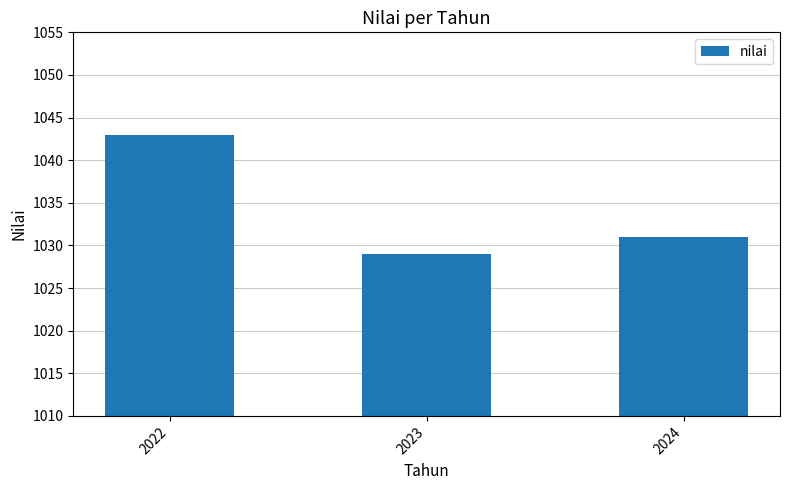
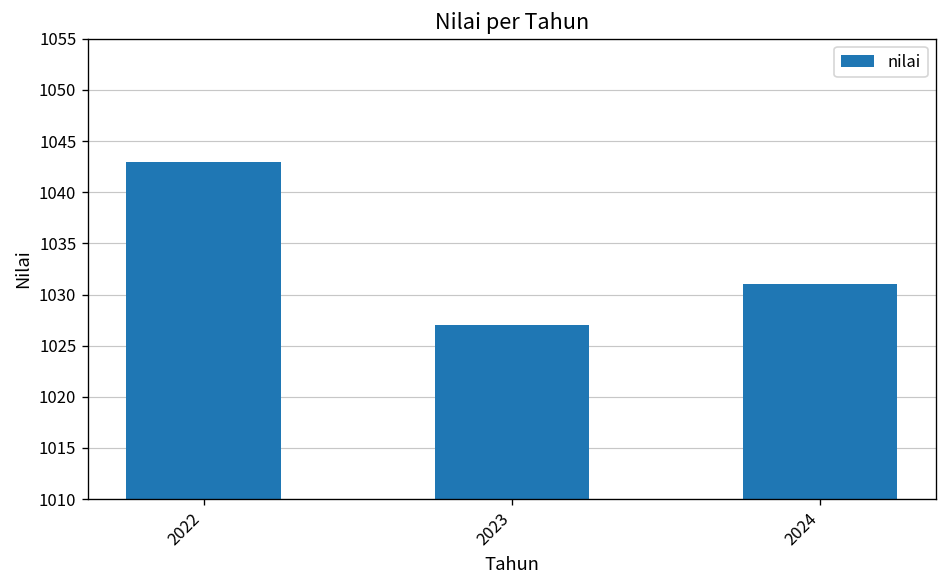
  {
    "2022": 1043,
-   "2023": 1029,
+   "2023": 1027,
    "2024": 1031
  }
